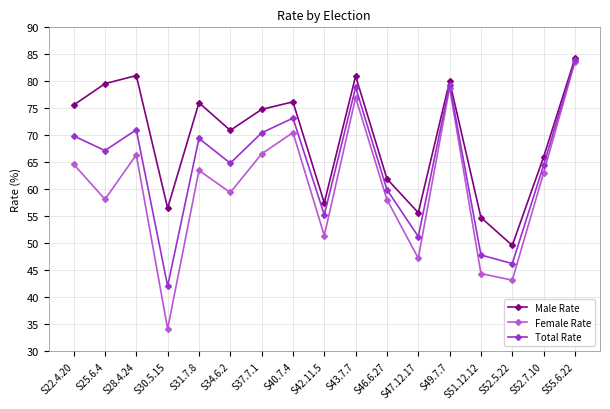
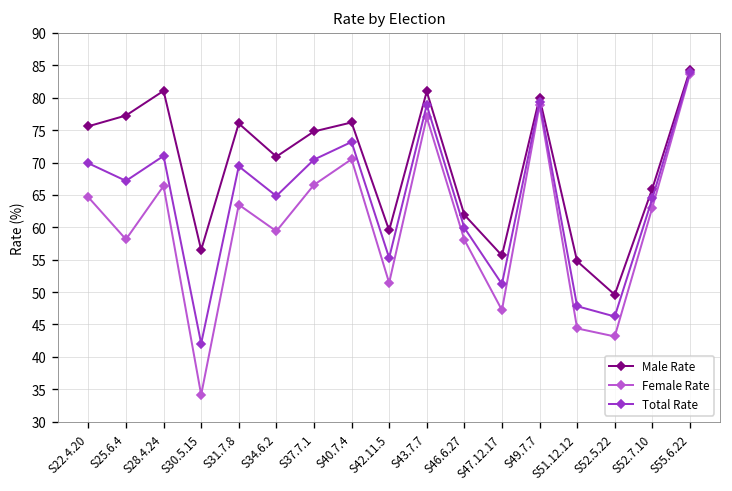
  {
    "Male Rate": {
      "S22.4.20": 76,
-     "S25.6.4": 80,
+     "S25.6.4": 77,
      "S28.4.24": 81,
      "S30.5.15": 57,
      "S31.7.8": 76,
      "S34.6.2": 71,
      "S37.7.1": 75,
      "S40.7.4": 76,
-     "S42.11.5": 57,
+     "S42.11.5": 60,
      "S43.7.7": 81,
      "S46.6.27": 62,
      "S47.12.17": 56,
      "S49.7.7": 80,
      "S51.12.12": 55,
      "S52.5.22": 50,
      "S52.7.10": 66
    }
  }
